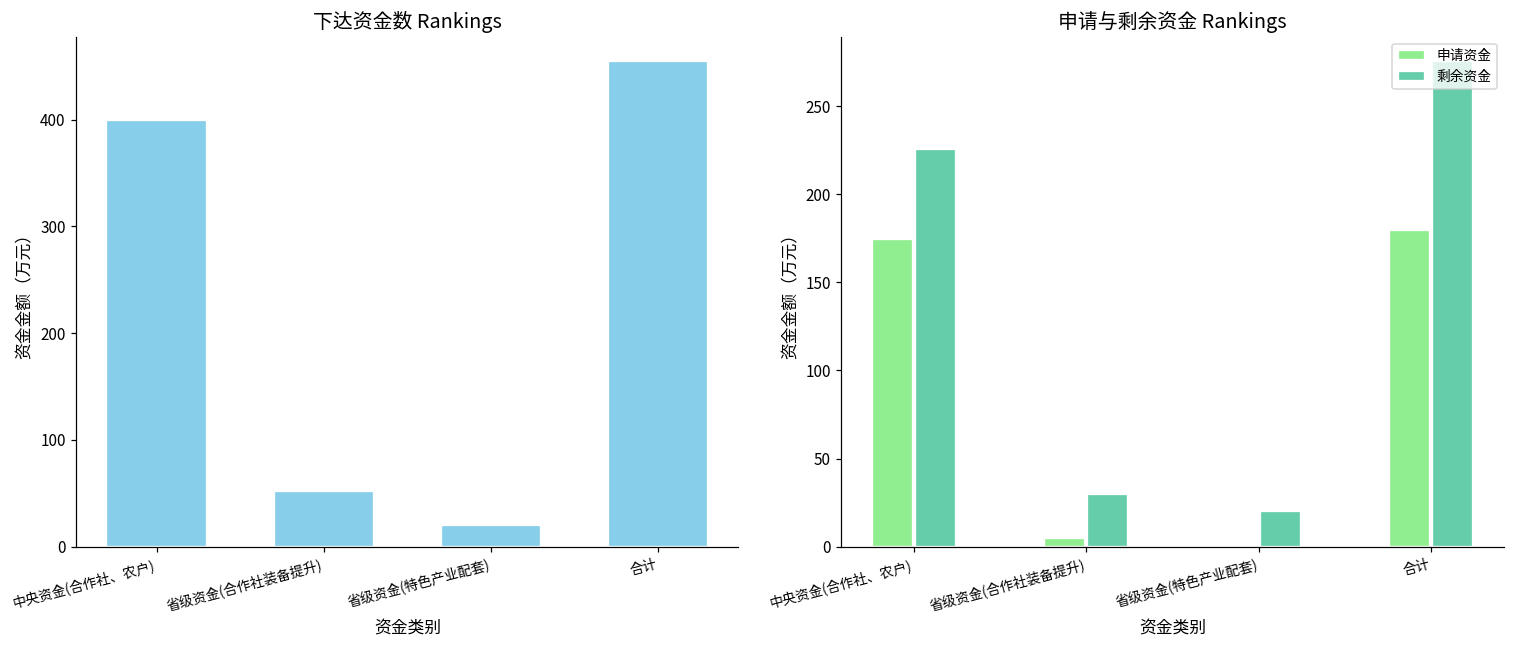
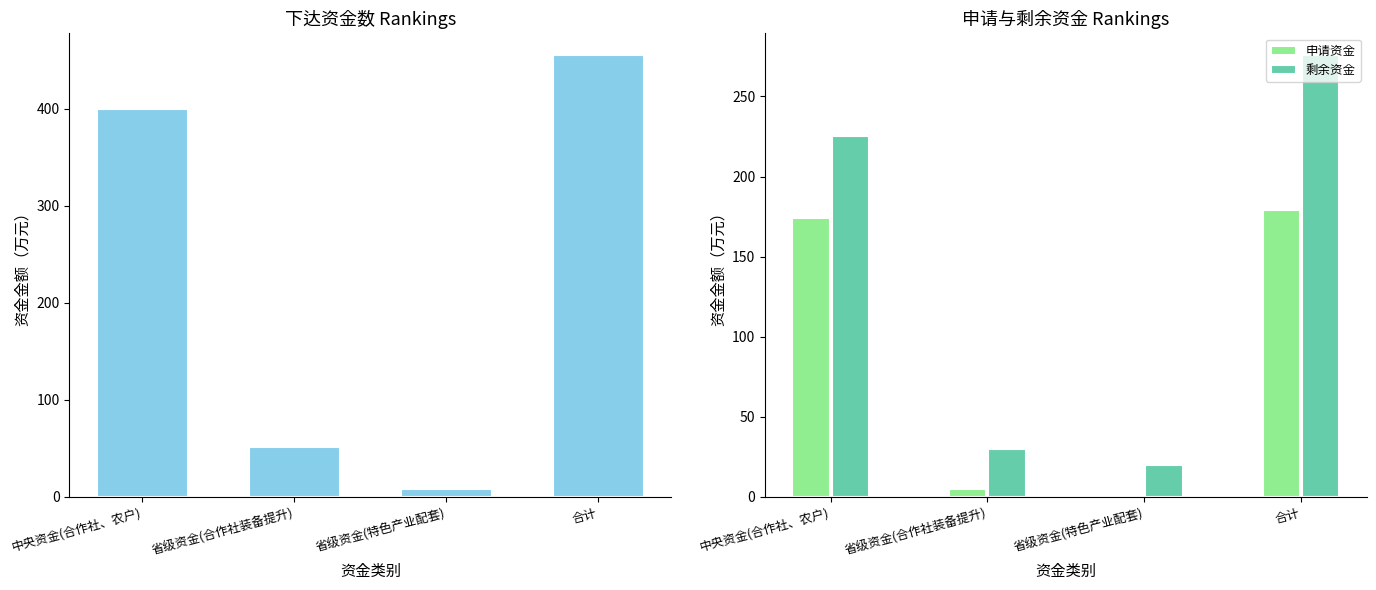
  {
    "下达资金数 Rankings": {
      "中央资金(合作社、农户)": 400,
      "省级资金(合作社装备提升)": 50,
-     "省级资金(特色产业配套)": 20,
+     "省级资金(特色产业配套)": 10,
      "合计": 460
    }
  }
